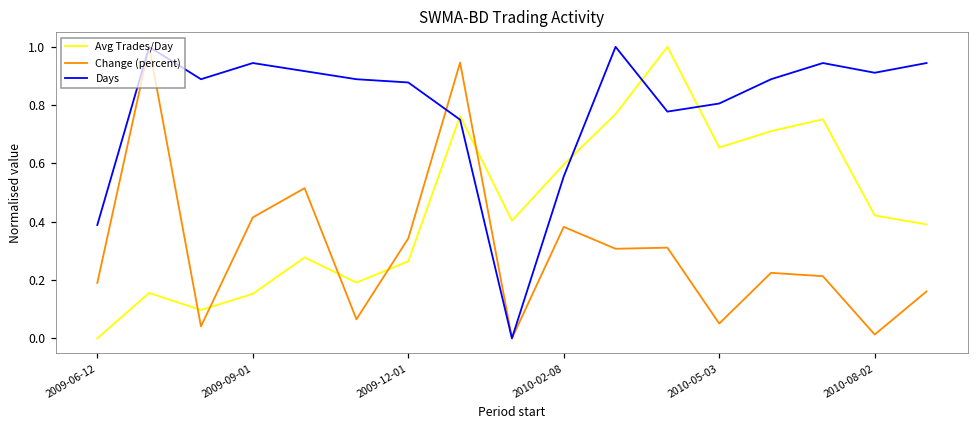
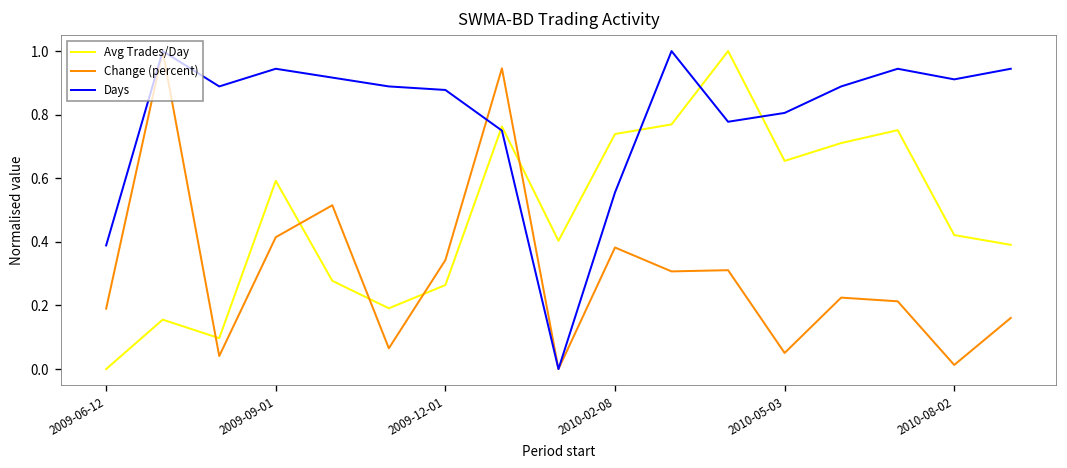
  {
    "Avg Trades/Day": {
      "2009-06-12": 0.00,
-     "2009-09-01": 0.15,
+     "2009-09-01": 0.59,
      "2009-12-01": 0.26,
-     "2010-02-08": 0.60,
+     "2010-02-08": 0.74,
      "2010-05-03": 0.65,
      "2010-08-02": 0.42
    },
    "Change (percent)": {
      "2009-06-12": 0.19,
      "2009-09-01": 0.41,
      "2009-12-01": 0.34,
      "2010-02-08": 0.38,
      "2010-05-03": 0.05,
      "2010-08-02": 0.01
    },
    "Days": {
      "2009-06-12": 0.39,
      "2009-09-01": 0.94,
      "2009-12-01": 0.88,
      "2010-02-08": 0.56,
      "2010-05-03": 0.81,
      "2010-08-02": 0.91
    }
  }
